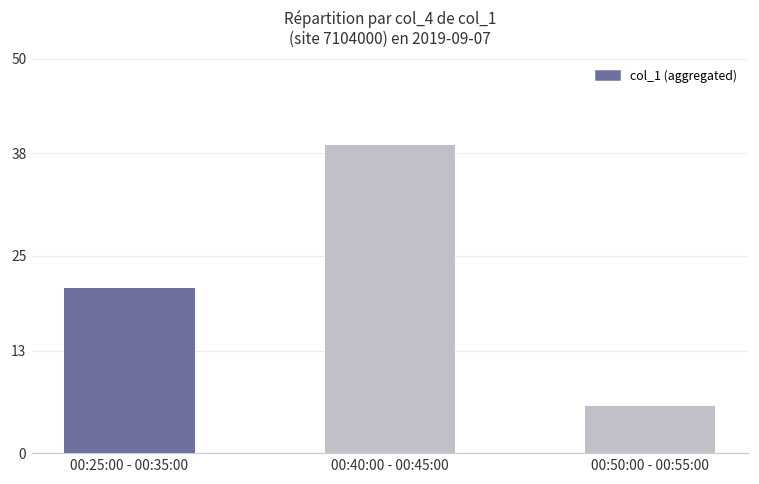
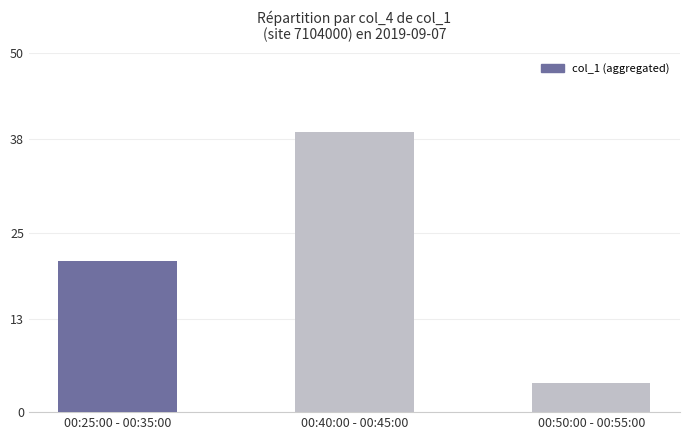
  {
    "00:25:00 - 00:35:00": 21,
    "00:40:00 - 00:45:00": 39,
-   "00:50:00 - 00:55:00": 6
+   "00:50:00 - 00:55:00": 4
  }
